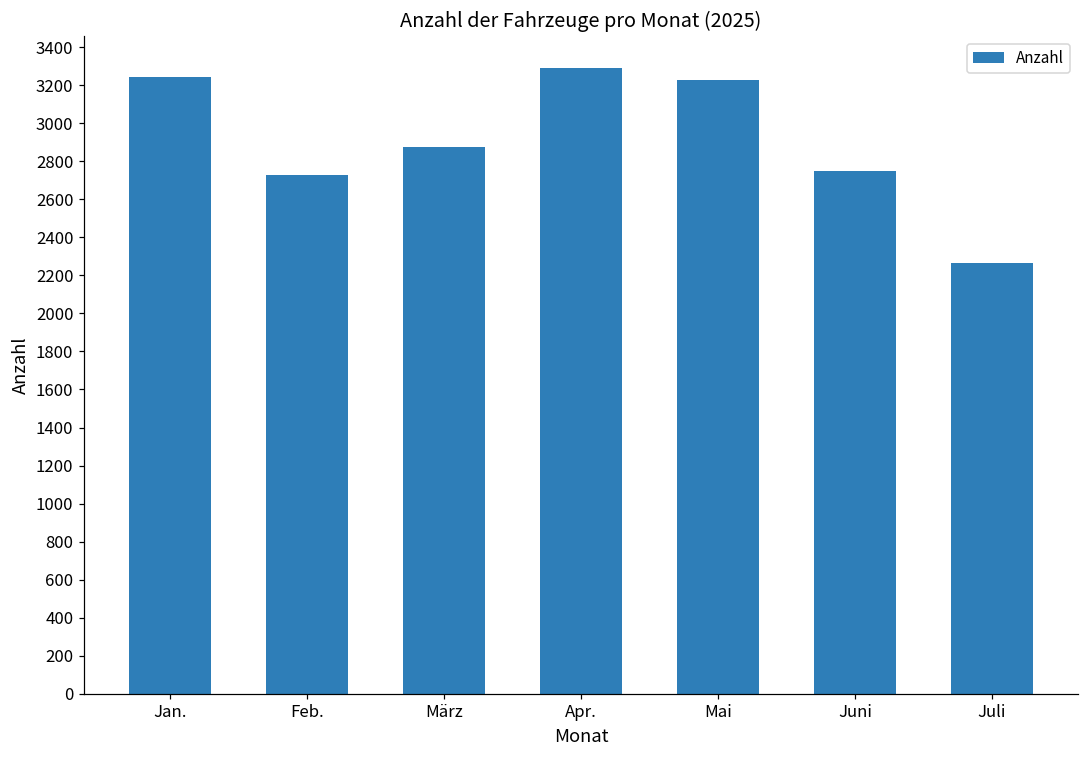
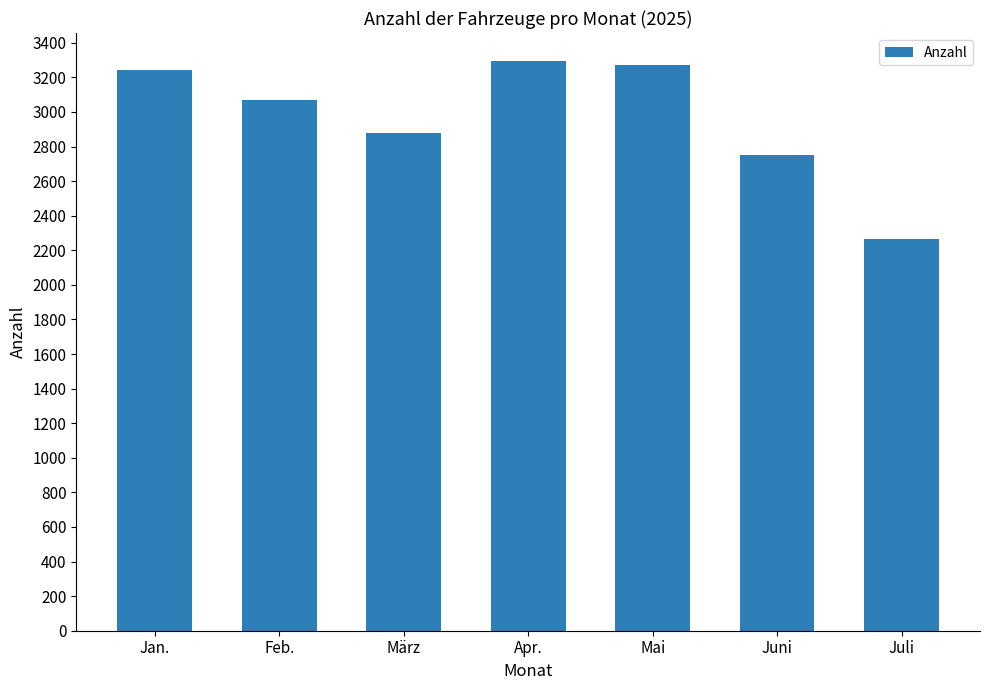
  {
    "Jan.": 3240,
-   "Feb.": 2730,
+   "Feb.": 3070,
    "März": 2880,
    "Apr.": 3290,
-   "Mai": 3230,
+   "Mai": 3270,
    "Juni": 2750,
    "Juli": 2270
  }
